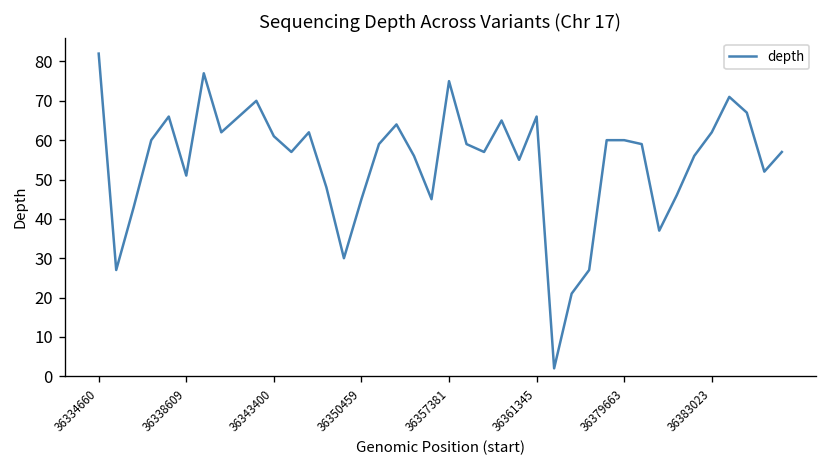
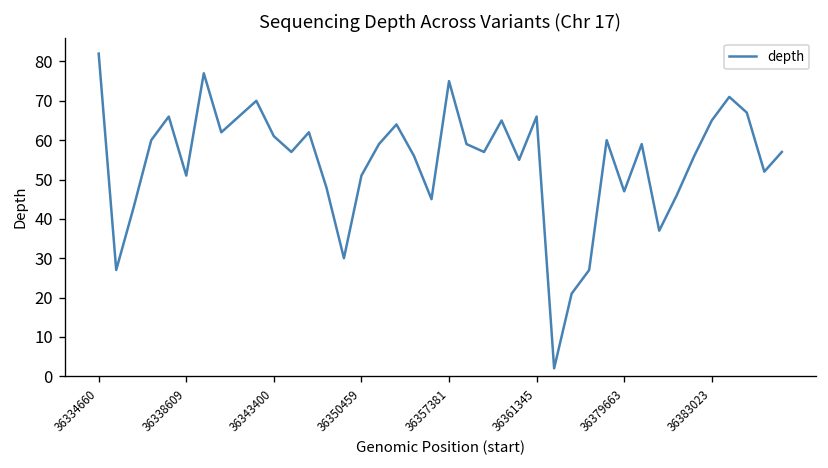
  {
    "36334660": 82,
    "36338609": 51,
    "36343400": 61,
-   "36350459": 45,
+   "36350459": 51,
    "36357381": 75,
    "36361345": 66,
-   "36379663": 60,
-   "36383023": 62
+   "36379663": 47,
+   "36383023": 65
  }
